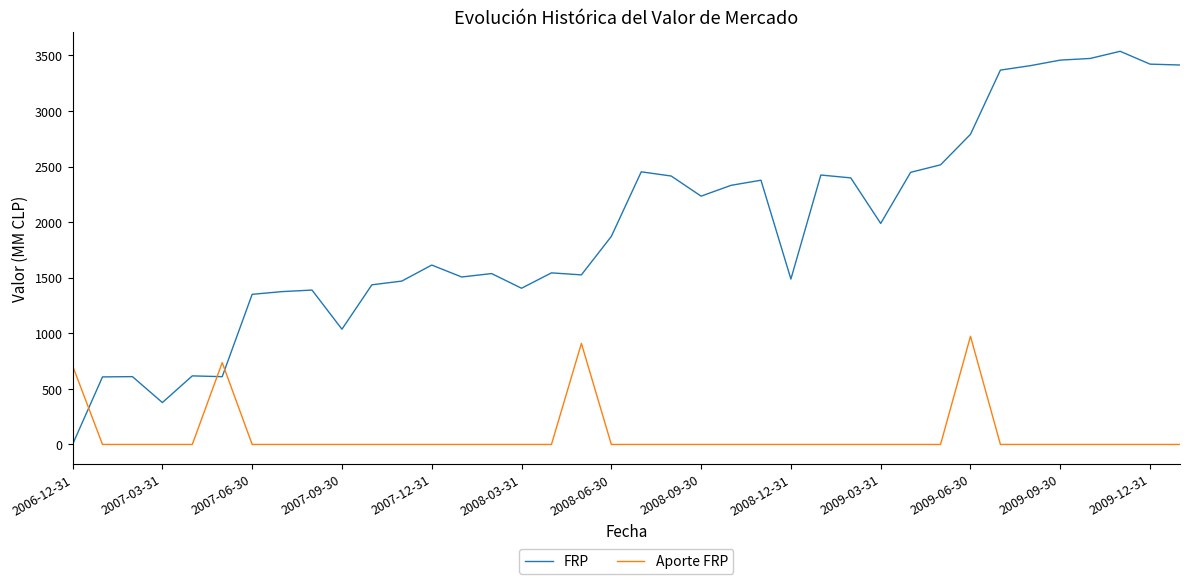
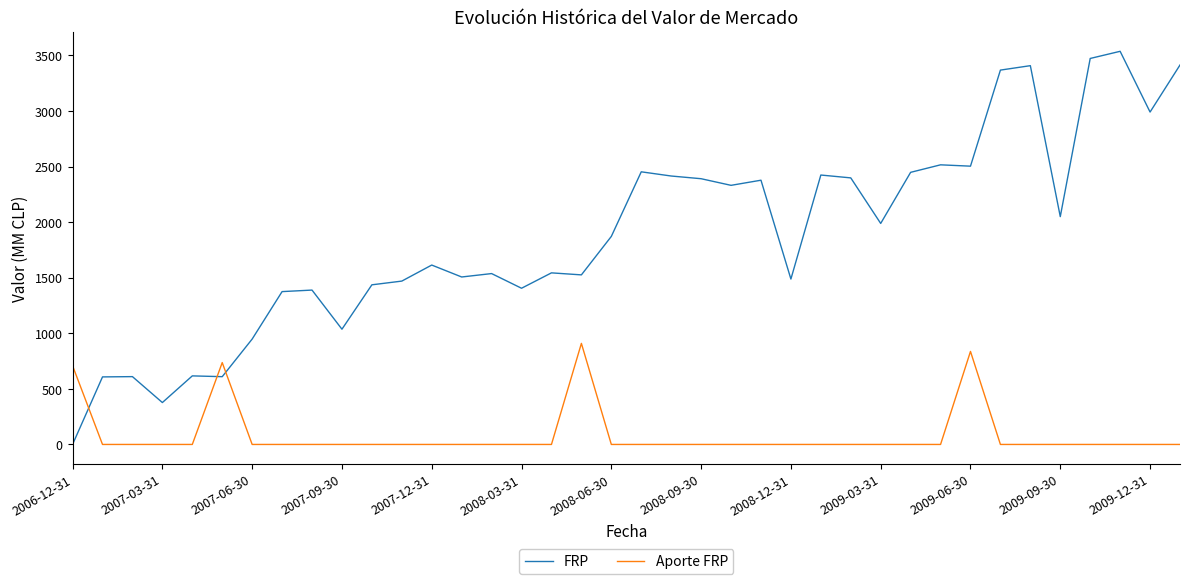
  {
    "FRP": {
      "2006-12-31": 0,
      "2007-03-31": 380,
-     "2007-06-30": 1350,
+     "2007-06-30": 950,
      "2007-09-30": 1040,
      "2007-12-31": 1610,
      "2008-03-31": 1410,
      "2008-06-30": 1870,
-     "2008-09-30": 2230,
+     "2008-09-30": 2390,
      "2008-12-31": 1490,
      "2009-03-31": 1990,
-     "2009-06-30": 2790,
-     "2009-09-30": 3460,
-     "2009-12-31": 3420
+     "2009-06-30": 2500,
+     "2009-09-30": 2050,
+     "2009-12-31": 2990
    },
    "Aporte FRP": {
      "2006-12-31": 710,
      "2007-03-31": 0,
      "2007-06-30": 0,
      "2007-09-30": 0,
      "2007-12-31": 0,
      "2008-03-31": 0,
      "2008-06-30": 0,
      "2008-09-30": 0,
      "2008-12-31": 0,
      "2009-03-31": 0,
-     "2009-06-30": 970,
+     "2009-06-30": 840,
      "2009-09-30": 0,
      "2009-12-31": 0
    }
  }
